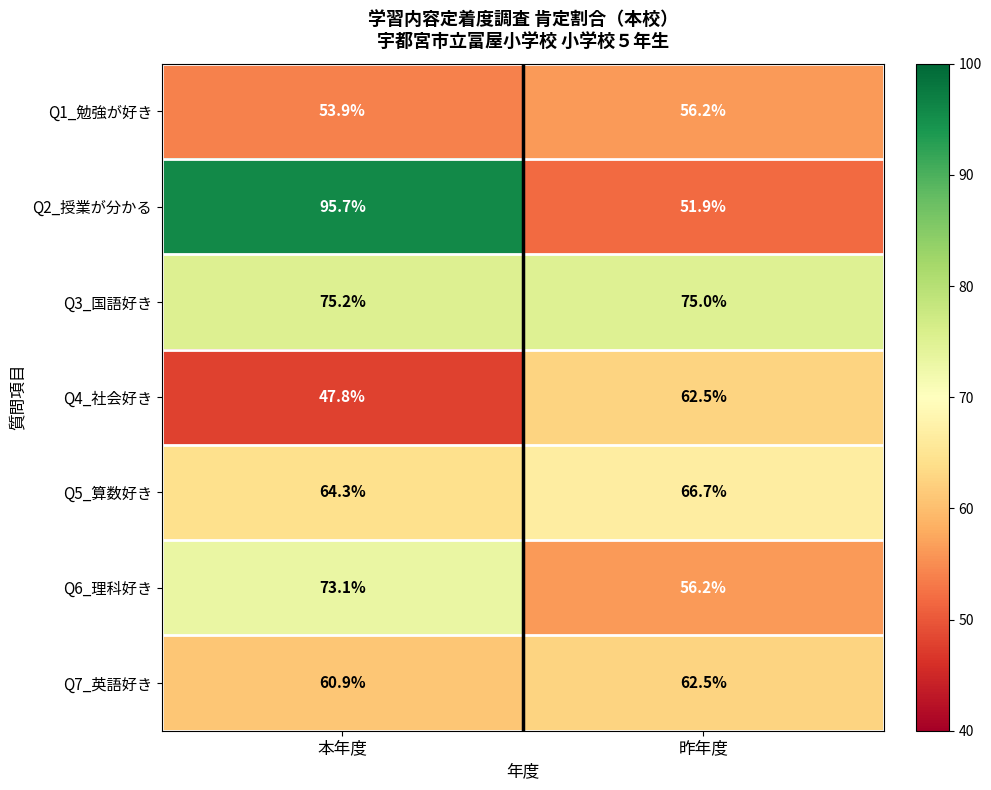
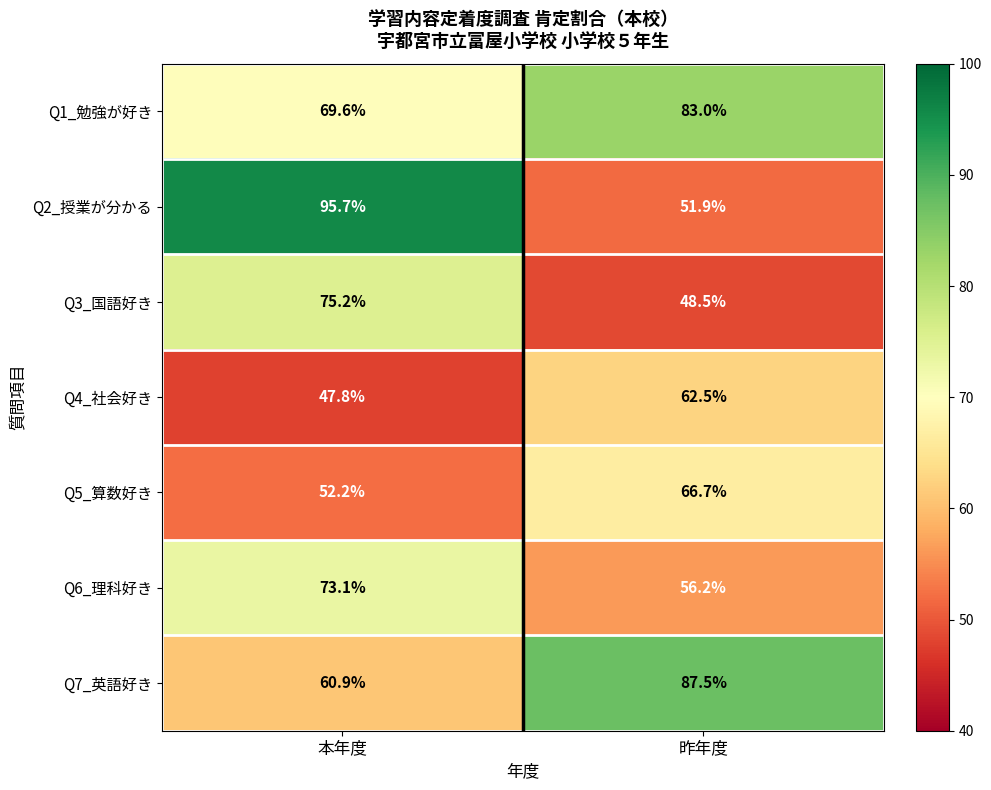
  {
    "Q1_勉強が好き": {
-     "本年度": "53.9%",
-     "昨年度": "56.2%"
+     "本年度": "69.6%",
+     "昨年度": "83.0%"
    },
    "Q2_授業が分かる": {
      "本年度": "95.7%",
      "昨年度": "51.9%"
    },
    "Q3_国語好き": {
      "本年度": "75.2%",
-     "昨年度": "75.0%"
+     "昨年度": "48.5%"
    },
    "Q4_社会好き": {
      "本年度": "47.8%",
      "昨年度": "62.5%"
    },
    "Q5_算数好き": {
-     "本年度": "64.3%",
+     "本年度": "52.2%",
      "昨年度": "66.7%"
    },
    "Q6_理科好き": {
      "本年度": "73.1%",
      "昨年度": "56.2%"
    },
    "Q7_英語好き": {
      "本年度": "60.9%",
-     "昨年度": "62.5%"
+     "昨年度": "87.5%"
    }
  }
